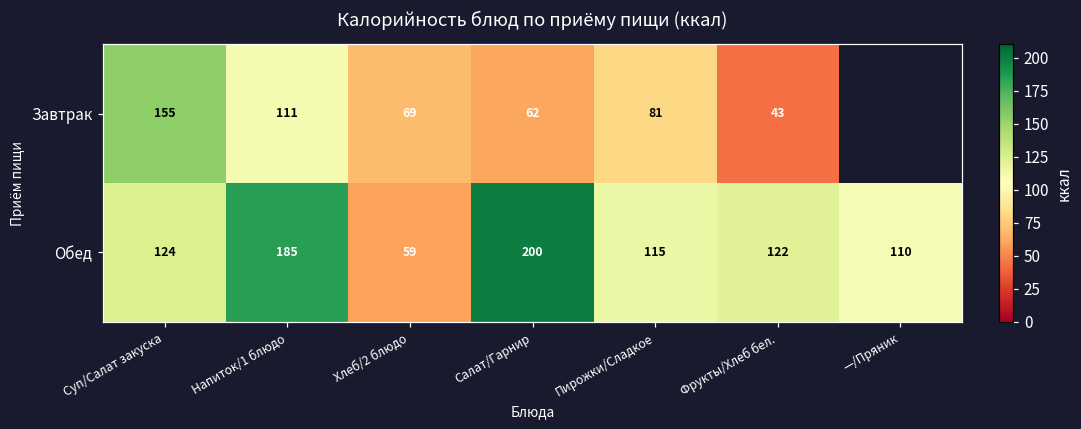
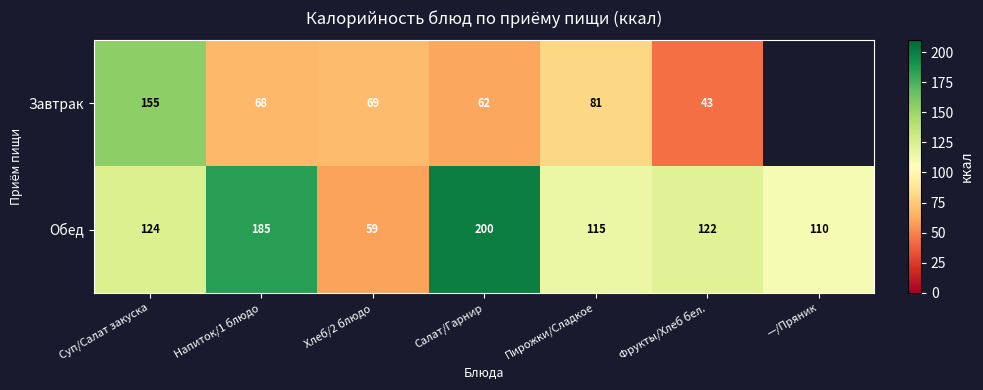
  {
    "Завтрак": {
      "Суп/Салат закуска": 155,
-     "Напиток/1 блюдо": 111,
+     "Напиток/1 блюдо": 68,
      "Хлеб/2 блюдо": 69,
      "Салат/Гарнир": 62,
      "Пирожки/Сладкое": 81,
      "Фрукты/Хлеб бел.": 43
    },
    "Обед": {
      "Суп/Салат закуска": 124,
      "Напиток/1 блюдо": 185,
      "Хлеб/2 блюдо": 59,
      "Салат/Гарнир": 200,
      "Пирожки/Сладкое": 115,
      "Фрукты/Хлеб бел.": 122,
      "—/Пряник": 110
    }
  }
